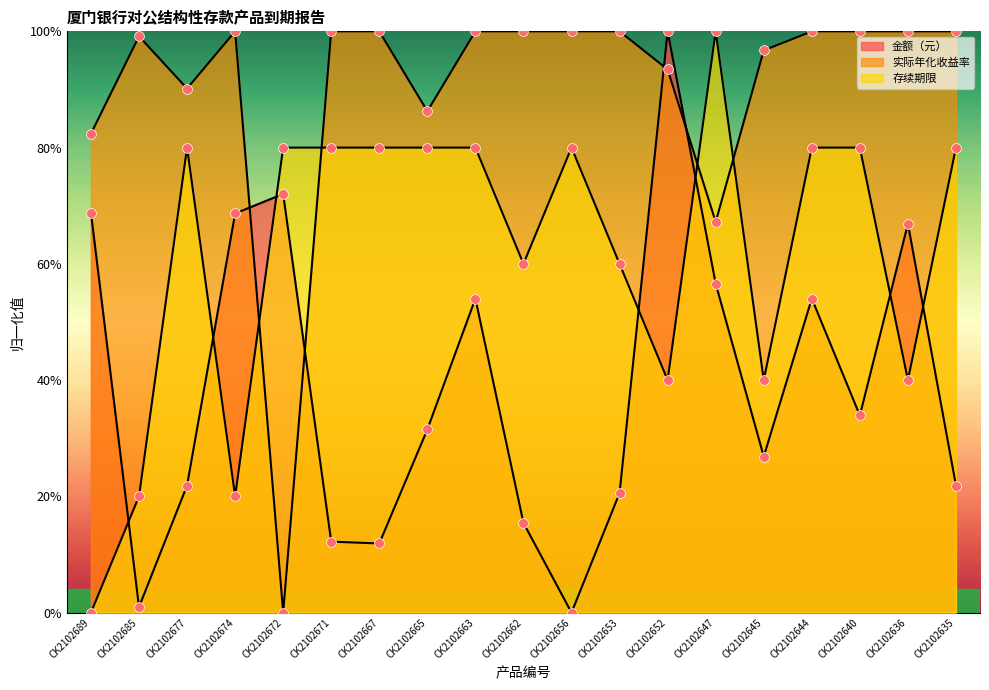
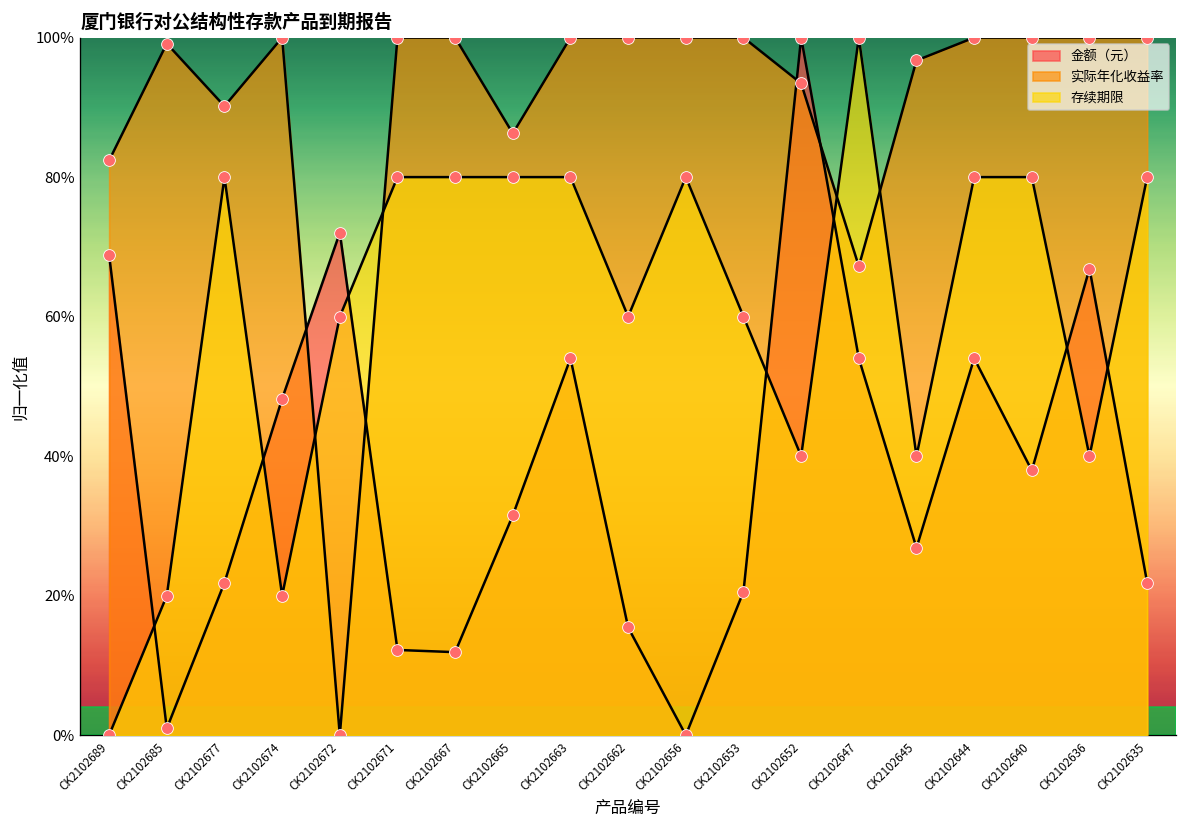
  {
    "金额（元）": {
      "CK2102689": "69%",
      "CK2102677": "22%",
-     "CK2102674": "69%",
+     "CK2102674": "48%",
      "CK2102672": "72%",
      "CK2102671": "12%",
      "CK2102667": "12%",
      "CK2102665": "32%",
      "CK2102663": "54%",
      "CK2102662": "15%",
      "CK2102653": "21%",
      "CK2102652": "100%",
-     "CK2102647": "57%",
+     "CK2102647": "54%",
      "CK2102645": "27%",
      "CK2102644": "54%",
-     "CK2102640": "34%",
+     "CK2102640": "38%",
      "CK2102636": "67%",
      "CK2102635": "22%"
    },
    "实际年化收益率": {
      "CK2102689": "82%",
      "CK2102685": "99%",
      "CK2102677": "90%",
      "CK2102674": "100%",
      "CK2102671": "100%",
      "CK2102667": "100%",
      "CK2102665": "86%",
      "CK2102663": "100%",
      "CK2102662": "100%",
      "CK2102656": "100%",
      "CK2102653": "100%",
      "CK2102652": "93%",
      "CK2102647": "67%",
      "CK2102645": "97%",
      "CK2102644": "100%",
      "CK2102640": "100%",
      "CK2102636": "100%",
      "CK2102635": "100%"
    },
    "存续期限": {
      "CK2102685": "20%",
      "CK2102677": "80%",
      "CK2102674": "20%",
-     "CK2102672": "80%",
+     "CK2102672": "60%",
      "CK2102671": "80%",
      "CK2102667": "80%",
      "CK2102665": "80%",
      "CK2102663": "80%",
      "CK2102662": "60%",
      "CK2102656": "80%",
      "CK2102653": "60%",
      "CK2102652": "40%",
      "CK2102647": "100%",
      "CK2102645": "40%",
      "CK2102644": "80%",
      "CK2102640": "80%",
      "CK2102636": "40%",
      "CK2102635": "80%"
    }
  }
